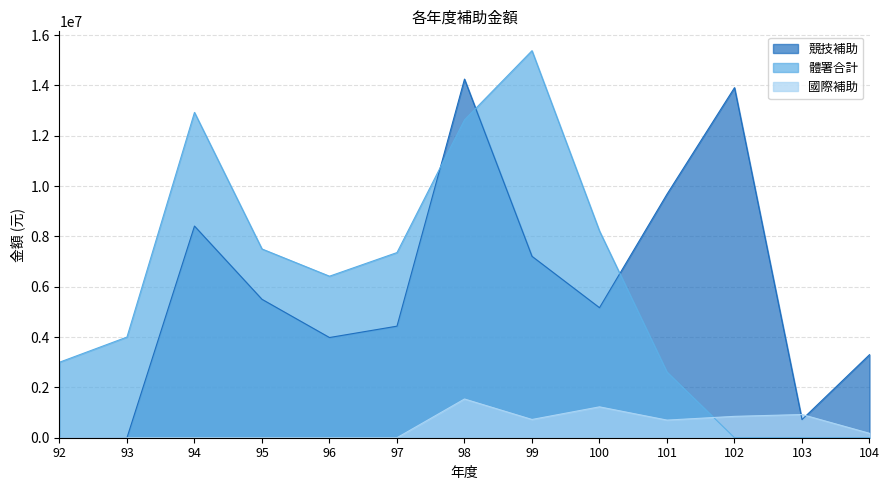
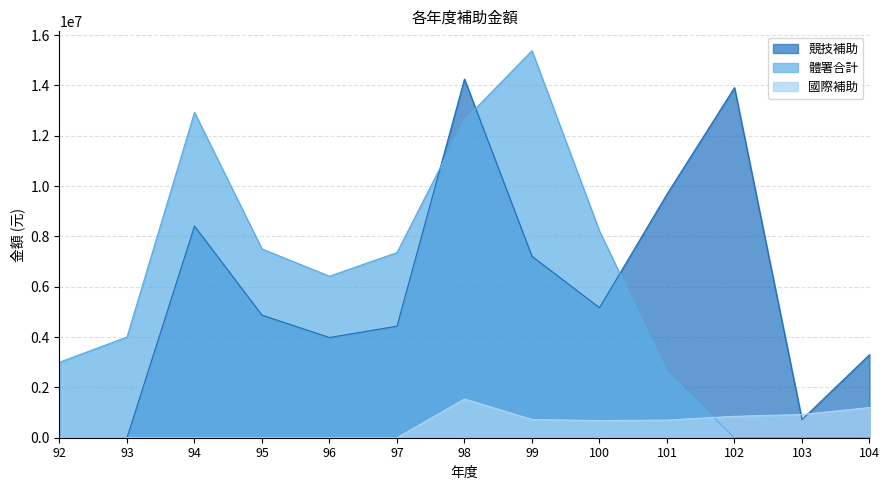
  {
    "競技補助": {
      "94": 8400000,
-     "95": 5500000,
+     "95": 4900000,
      "96": 4000000,
      "97": 4400000,
      "98": 14300000,
      "99": 7200000,
      "100": 5200000,
      "101": 9700000,
      "102": 13900000,
      "103": 700000,
      "104": 3300000
    },
    "體署合計": {
      "92": 3000000,
      "93": 4000000,
      "94": 12900000,
      "95": 7500000,
      "96": 6400000,
      "97": 7400000,
      "98": 12600000,
      "99": 15400000,
      "100": 8200000,
      "101": 2600000,
      "102": 0,
      "103": 0,
      "104": 0
    },
    "國際補助": {
      "94": 0,
      "95": 0,
      "96": 0,
      "97": 0,
      "98": 1500000,
      "99": 700000,
-     "100": 1200000,
+     "100": 700000,
      "101": 700000,
      "102": 800000,
      "103": 900000,
-     "104": 200000
+     "104": 1200000
    }
  }
